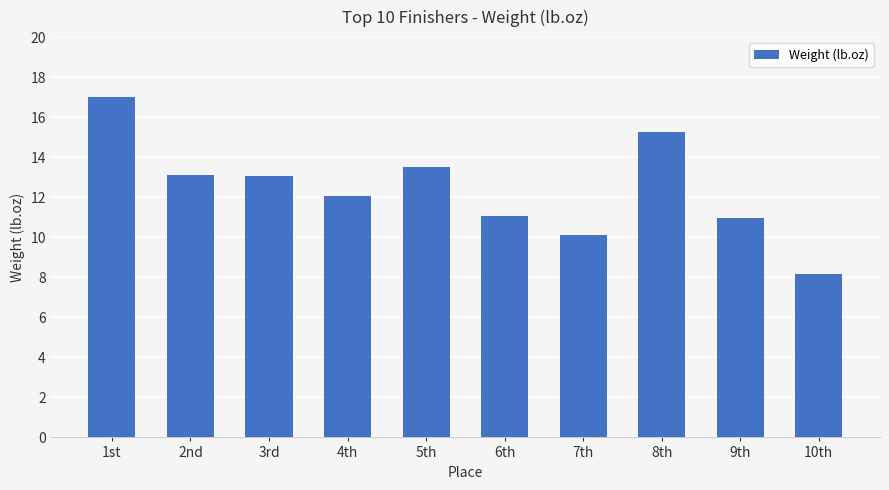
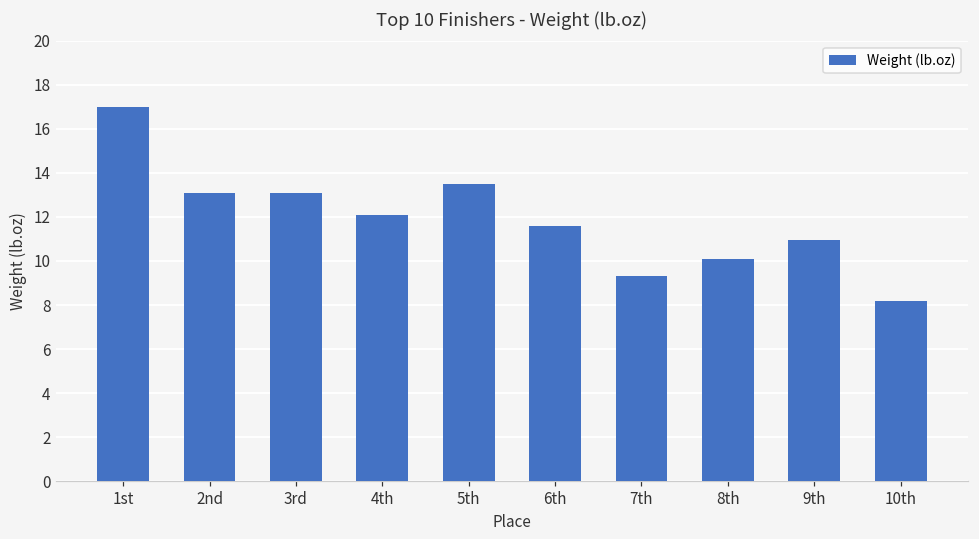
  {
    "1st": 17.0,
    "2nd": 13.1,
    "3rd": 13.1,
    "4th": 12.1,
    "5th": 13.5,
-   "6th": 11.1,
-   "7th": 10.1,
-   "8th": 15.2,
+   "6th": 11.6,
+   "7th": 9.3,
+   "8th": 10.1,
    "9th": 11.0,
    "10th": 8.2
  }
